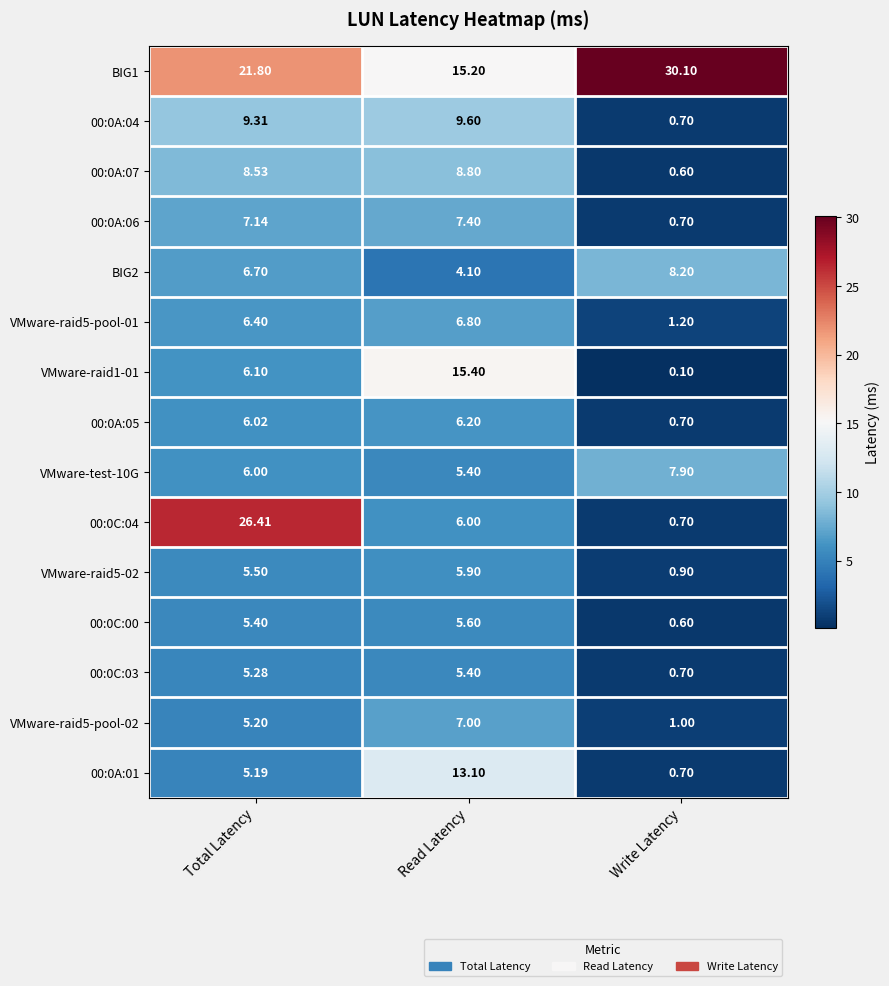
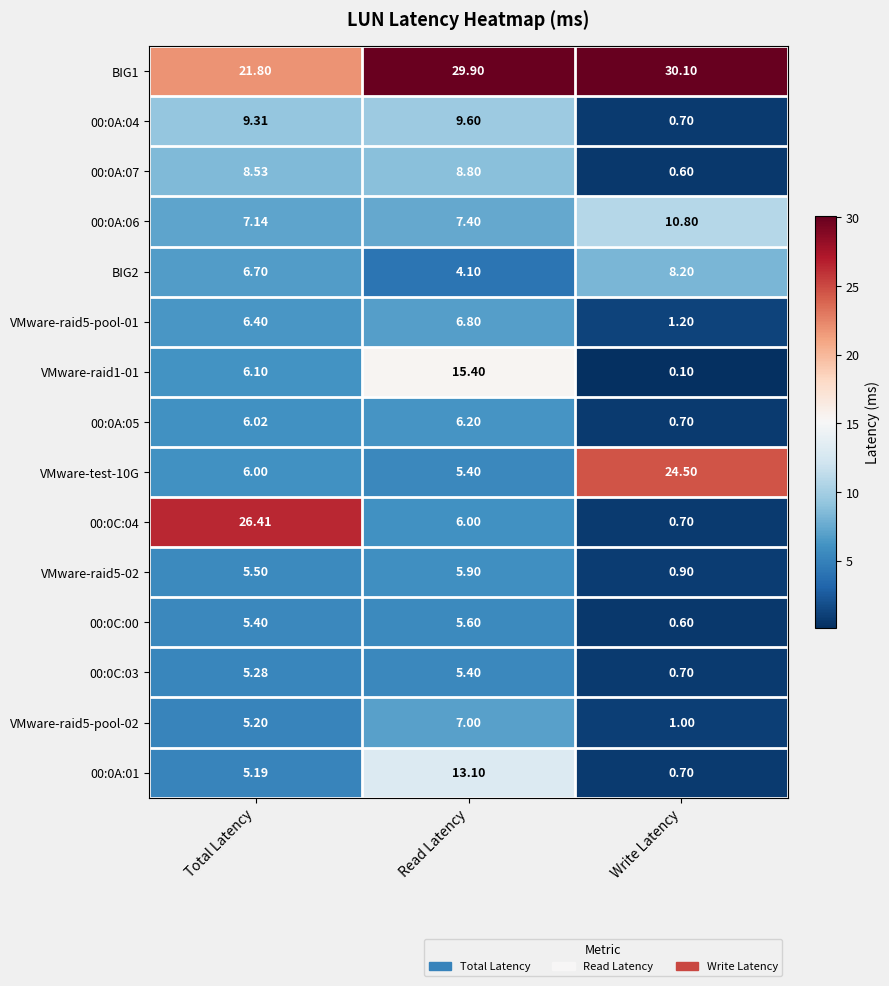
  {
    "BIG1": {
      "Total Latency": 21.80,
-     "Read Latency": 15.20,
+     "Read Latency": 29.90,
      "Write Latency": 30.10
    },
    "00:0A:04": {
      "Total Latency": 9.31,
      "Read Latency": 9.60,
      "Write Latency": 0.70
    },
    "00:0A:07": {
      "Total Latency": 8.53,
      "Read Latency": 8.80,
      "Write Latency": 0.60
    },
    "00:0A:06": {
      "Total Latency": 7.14,
      "Read Latency": 7.40,
-     "Write Latency": 0.70
+     "Write Latency": 10.80
    },
    "BIG2": {
      "Total Latency": 6.70,
      "Read Latency": 4.10,
      "Write Latency": 8.20
    },
    "VMware-raid5-pool-01": {
      "Total Latency": 6.40,
      "Read Latency": 6.80,
      "Write Latency": 1.20
    },
    "VMware-raid1-01": {
      "Total Latency": 6.10,
      "Read Latency": 15.40,
      "Write Latency": 0.10
    },
    "00:0A:05": {
      "Total Latency": 6.02,
      "Read Latency": 6.20,
      "Write Latency": 0.70
    },
    "VMware-test-10G": {
      "Total Latency": 6.00,
      "Read Latency": 5.40,
-     "Write Latency": 7.90
+     "Write Latency": 24.50
    },
    "00:0C:04": {
      "Total Latency": 26.41,
      "Read Latency": 6.00,
      "Write Latency": 0.70
    },
    "VMware-raid5-02": {
      "Total Latency": 5.50,
      "Read Latency": 5.90,
      "Write Latency": 0.90
    },
    "00:0C:00": {
      "Total Latency": 5.40,
      "Read Latency": 5.60,
      "Write Latency": 0.60
    },
    "00:0C:03": {
      "Total Latency": 5.28,
      "Read Latency": 5.40,
      "Write Latency": 0.70
    },
    "VMware-raid5-pool-02": {
      "Total Latency": 5.20,
      "Read Latency": 7.00,
      "Write Latency": 1.00
    },
    "00:0A:01": {
      "Total Latency": 5.19,
      "Read Latency": 13.10,
      "Write Latency": 0.70
    }
  }
